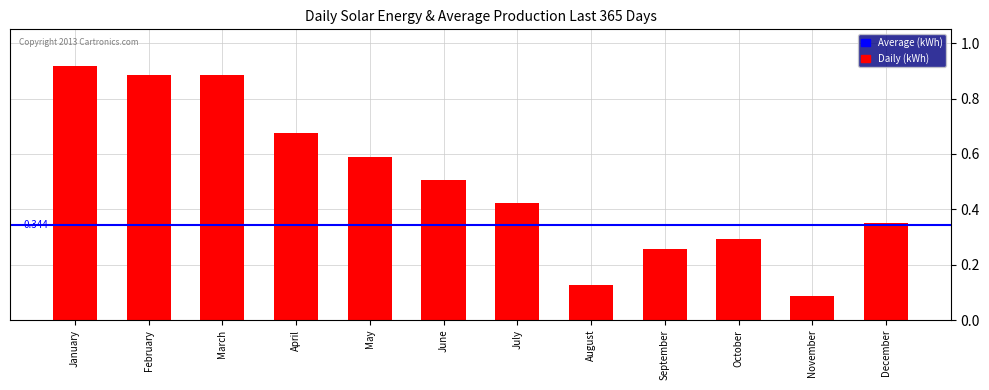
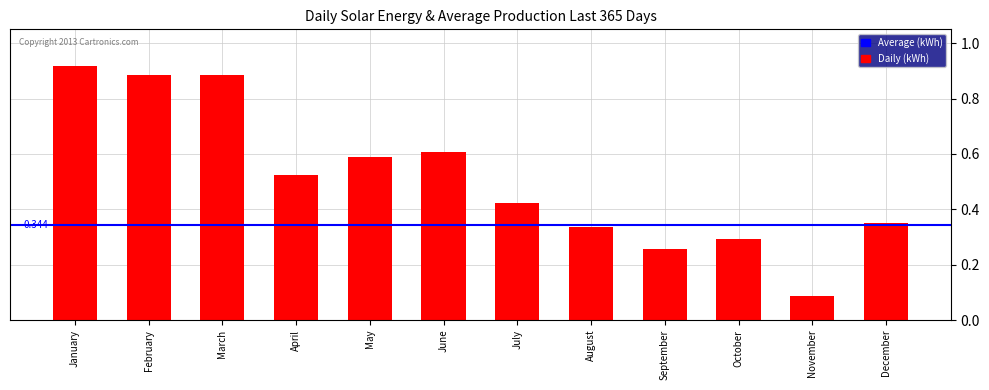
  {
    "February": 0.89,
    "March": 0.88,
-   "April": 0.67,
+   "April": 0.52,
    "May": 0.59,
-   "June": 0.51,
+   "June": 0.61,
    "July": 0.42,
-   "August": 0.13,
+   "August": 0.34,
    "September": 0.25,
    "October": 0.29,
    "November": 0.09,
    "December": 0.35
  }
